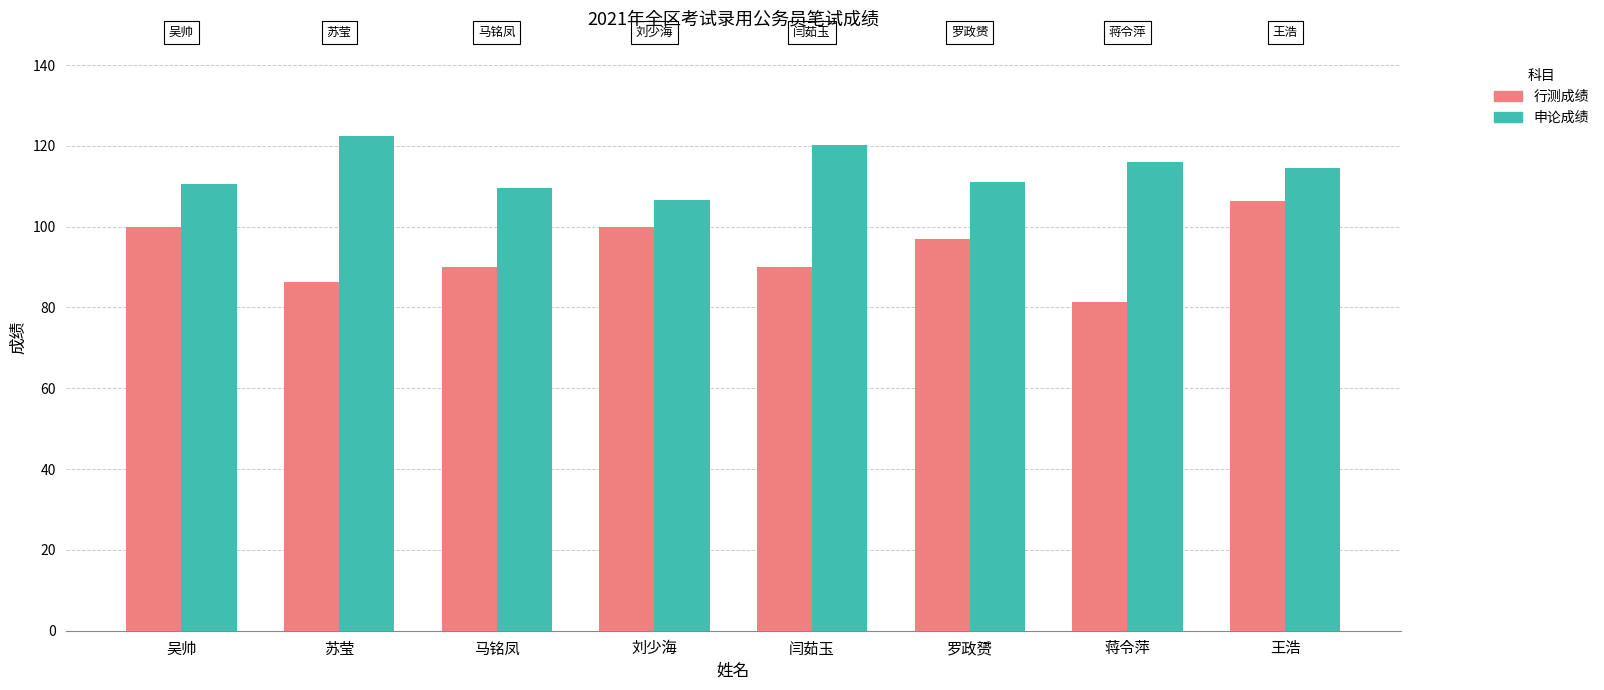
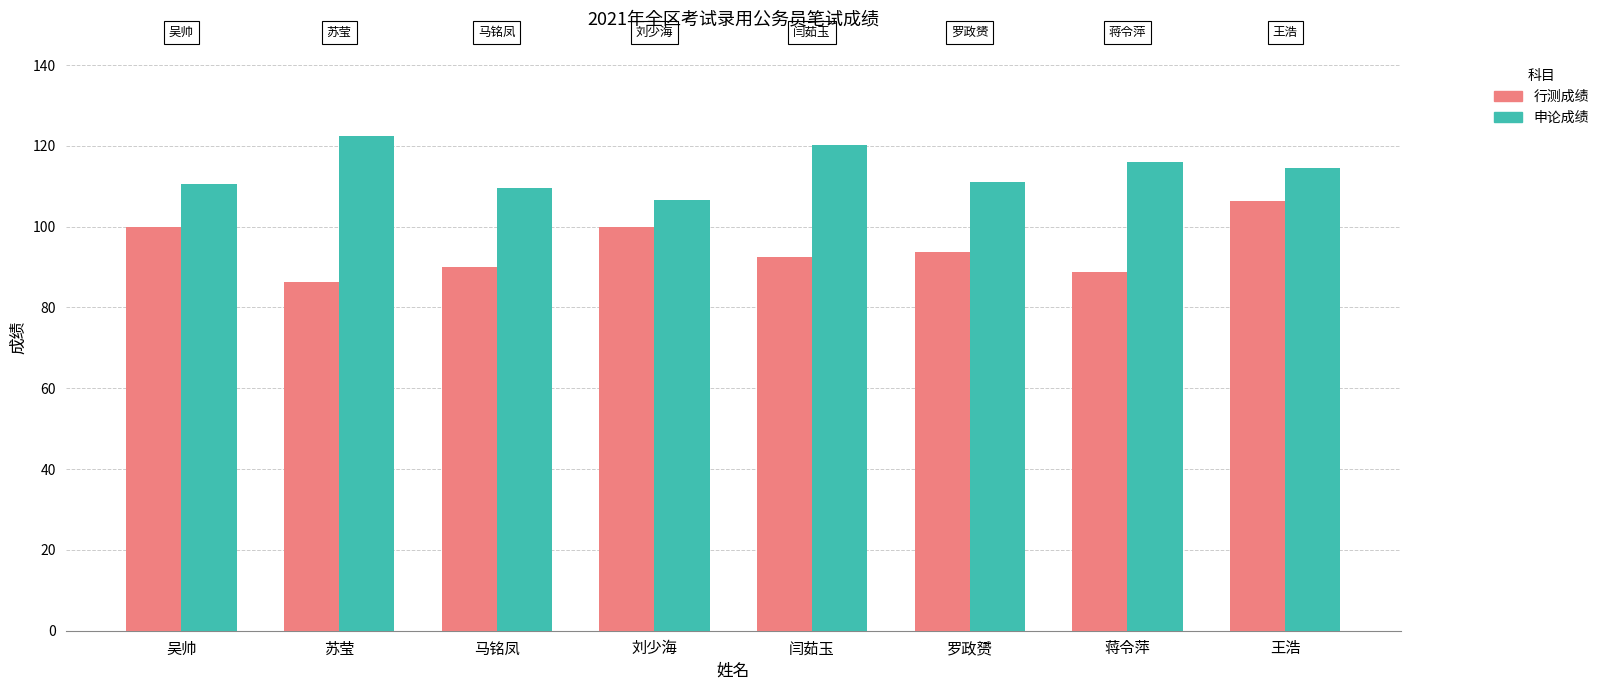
  {
    "行测成绩": {
      "吴帅": 100,
      "苏莹": 86,
      "马铭凤": 90,
      "刘少海": 100,
-     "闫茹玉": 90,
-     "罗政赟": 97,
-     "蒋令萍": 81,
+     "闫茹玉": 93,
+     "罗政赟": 94,
+     "蒋令萍": 89,
      "王浩": 106
    },
    "申论成绩": {
      "吴帅": 111,
      "苏莹": 123,
      "马铭凤": 110,
      "刘少海": 107,
      "闫茹玉": 120,
      "罗政赟": 111,
      "蒋令萍": 116,
      "王浩": 115
    }
  }
